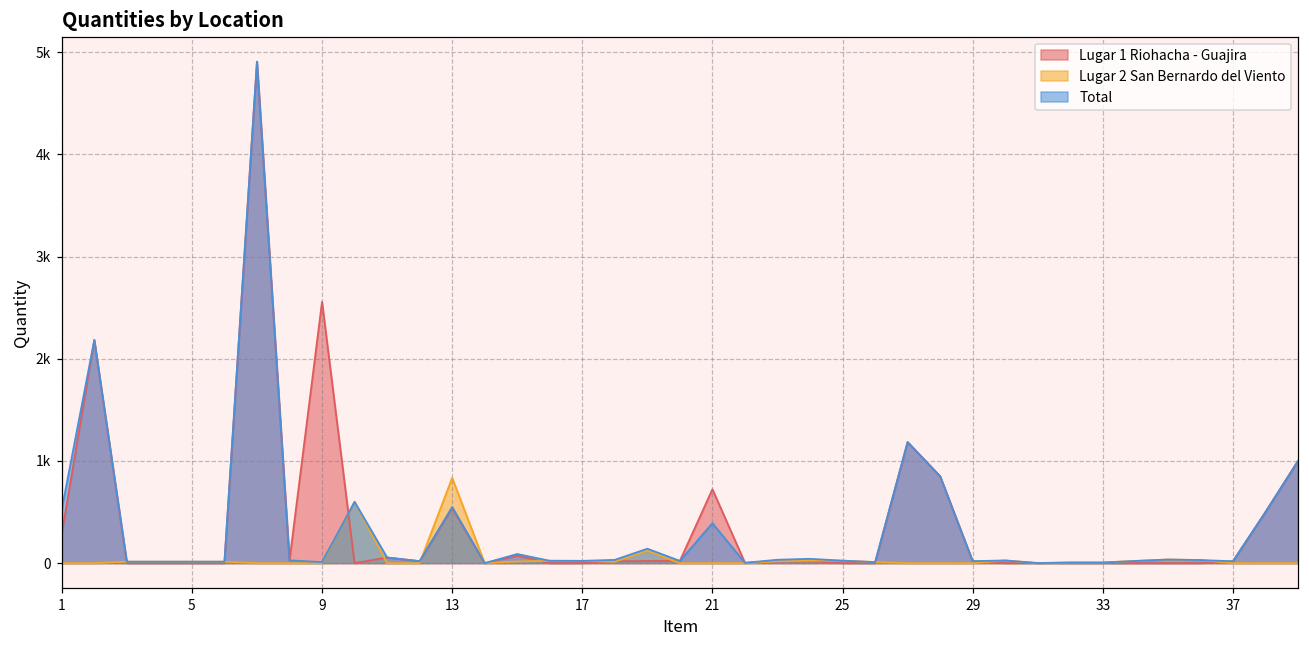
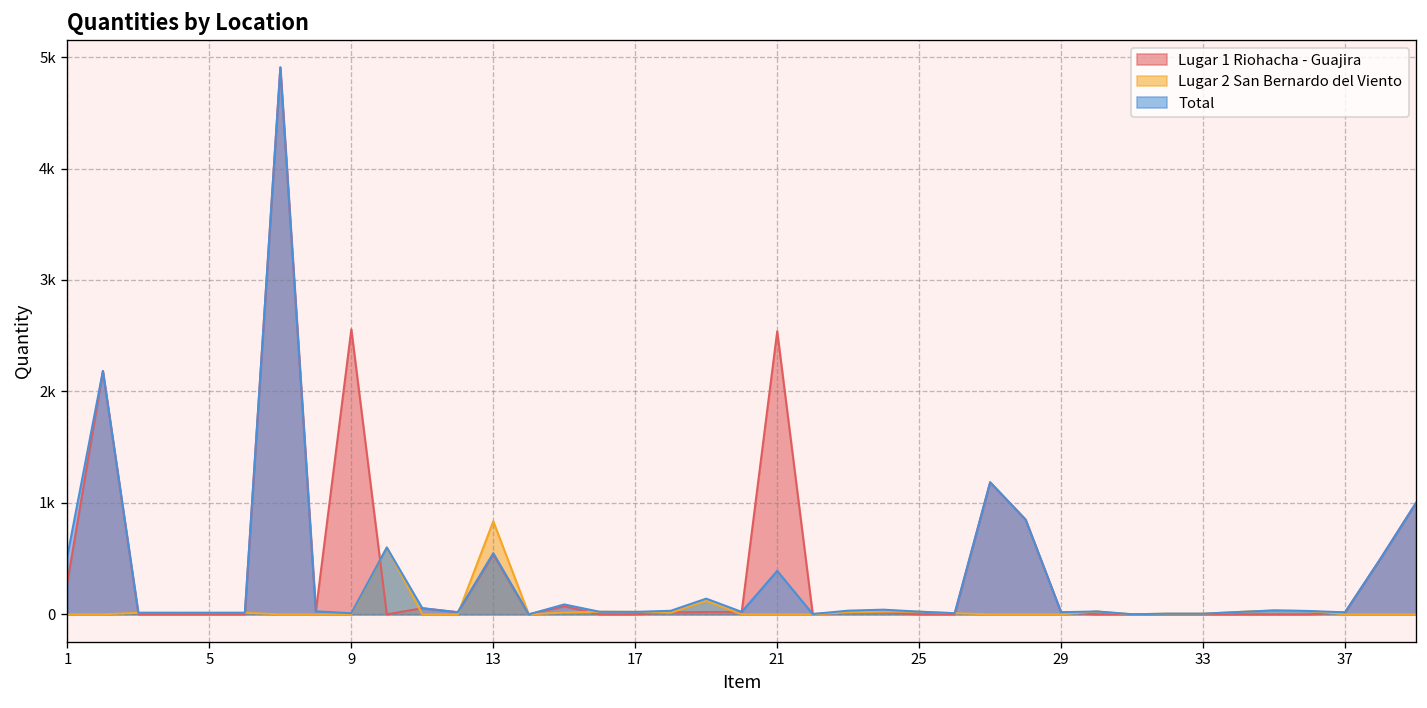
  {
    "Lugar 1 Riohacha - Guajira": {
      "1": 300,
      "9": 2600,
-     "21": 700
+     "21": 2500
    },
    "Lugar 2 San Bernardo del Viento": {
      "1": 0,
      "13": 800,
      "21": 0
    },
    "Total": {
      "1": 500,
      "21": 400
    }
  }
